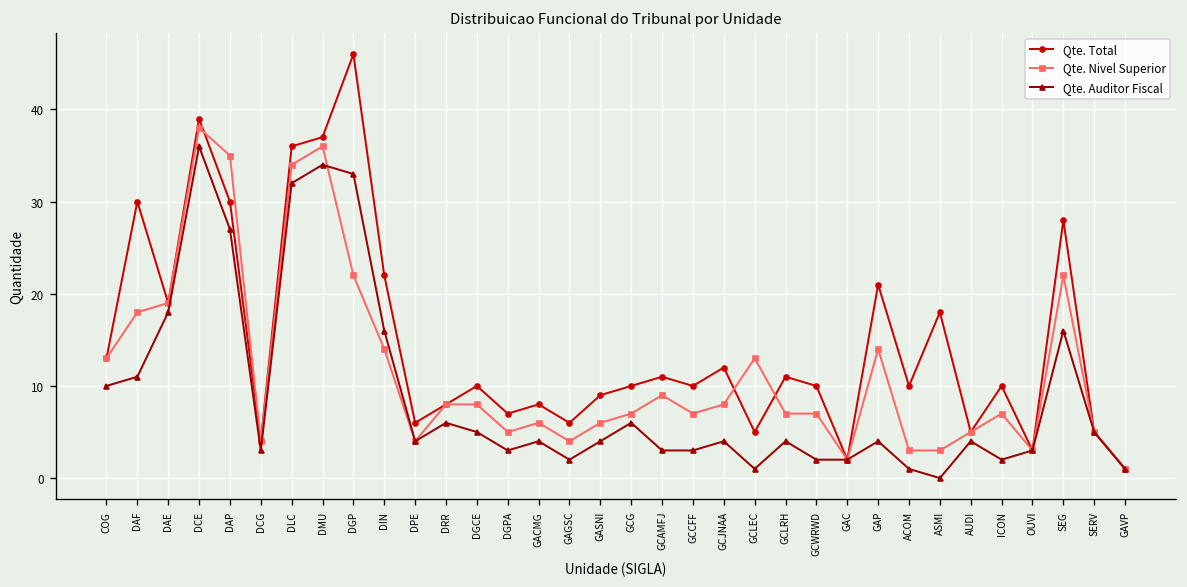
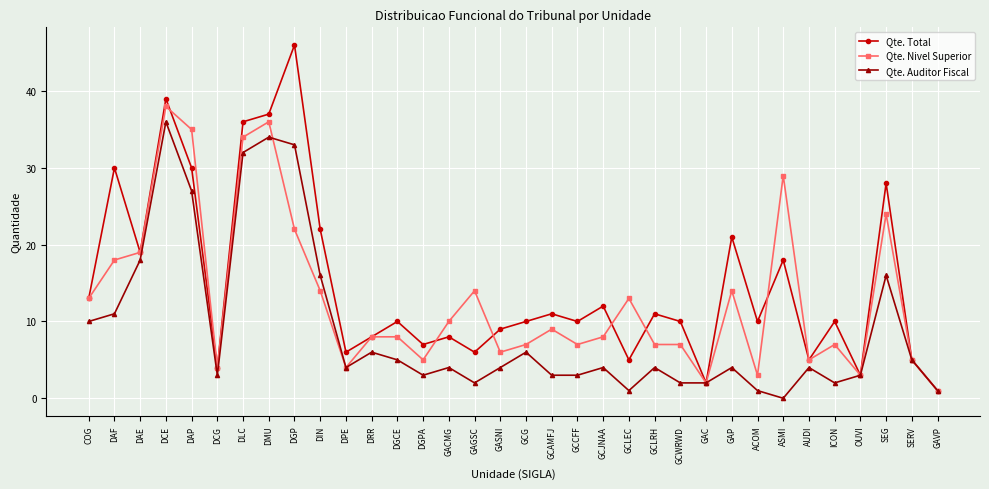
  {
    "Qte. Nivel Superior": {
      "DAF": 18,
      "DCE": 38,
      "DAP": 35,
      "DLC": 34,
      "DMU": 36,
      "DGP": 22,
      "DIN": 14,
      "DGCE": 8,
      "DGPA": 5,
-     "GACMG": 6,
-     "GAGSC": 4,
+     "GACMG": 10,
+     "GAGSC": 14,
      "GASNI": 6,
      "GCG": 7,
      "GCAMFJ": 9,
      "GCCFF": 7,
      "GCJNAA": 8,
      "GCLEC": 13,
      "GCLRH": 7,
      "GCWRWD": 7,
      "GAP": 14,
      "ACOM": 3,
-     "ASMI": 3,
+     "ASMI": 29,
      "ICON": 7,
-     "SEG": 22
+     "SEG": 24
    }
  }
